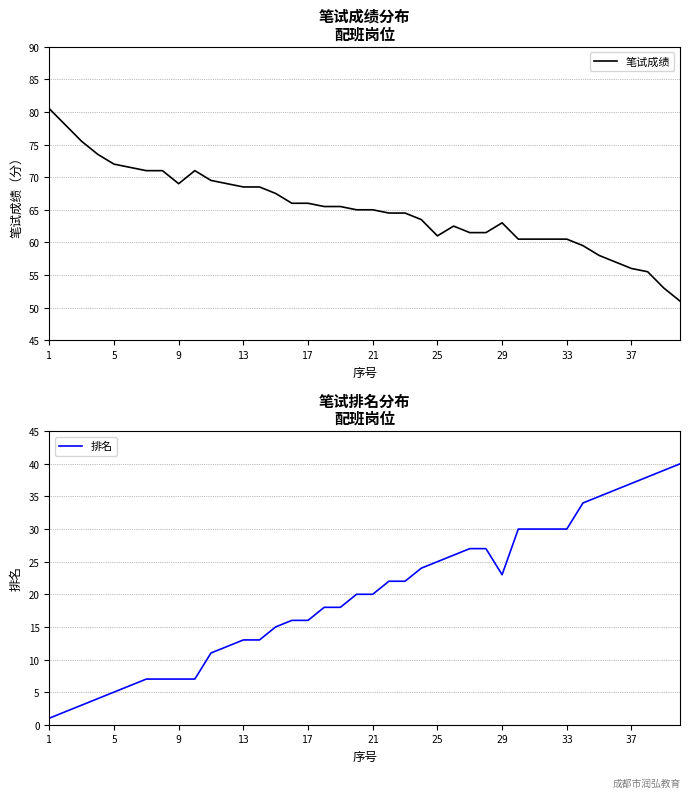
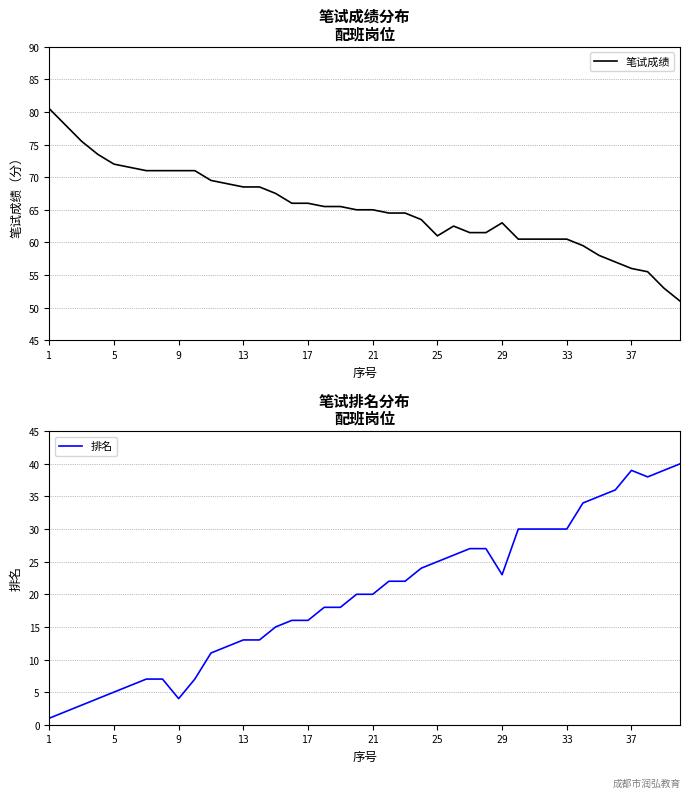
  {
    "笔试成绩分布 配班岗位": {
      "1": 81,
      "5": 72,
-     "9": 69,
+     "9": 71,
      "13": 69,
      "17": 66,
      "21": 65,
      "25": 61,
      "29": 63,
      "33": 61,
      "37": 56
    },
    "笔试排名分布 配班岗位": {
      "1": 1,
      "5": 5,
-     "9": 7,
+     "9": 4,
      "13": 13,
      "17": 16,
      "21": 20,
      "25": 25,
      "29": 23,
      "33": 30,
-     "37": 37
+     "37": 39
    }
  }
